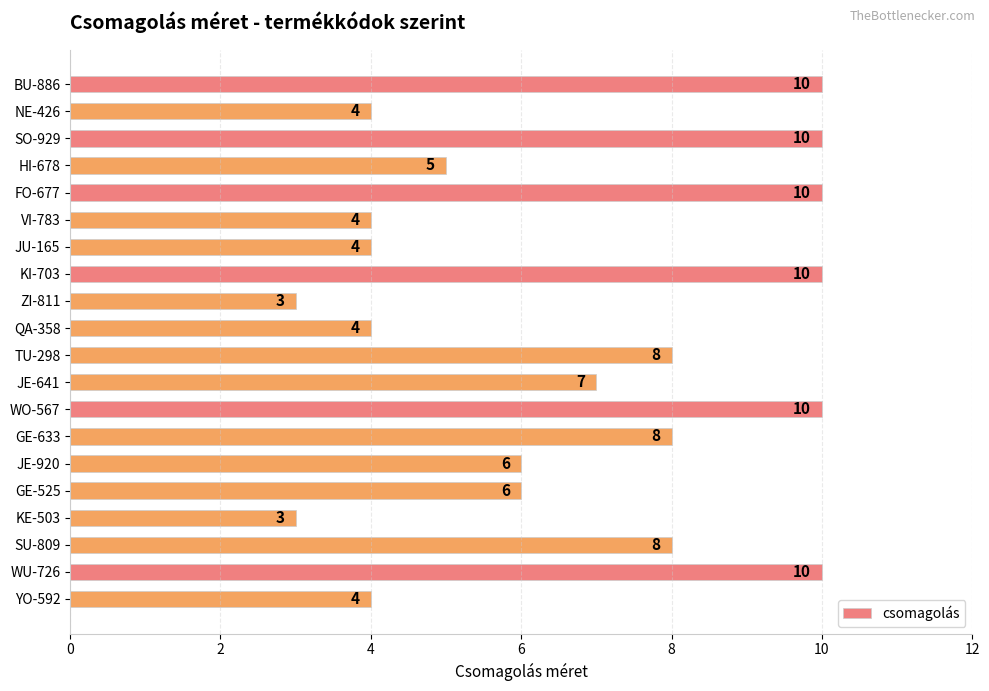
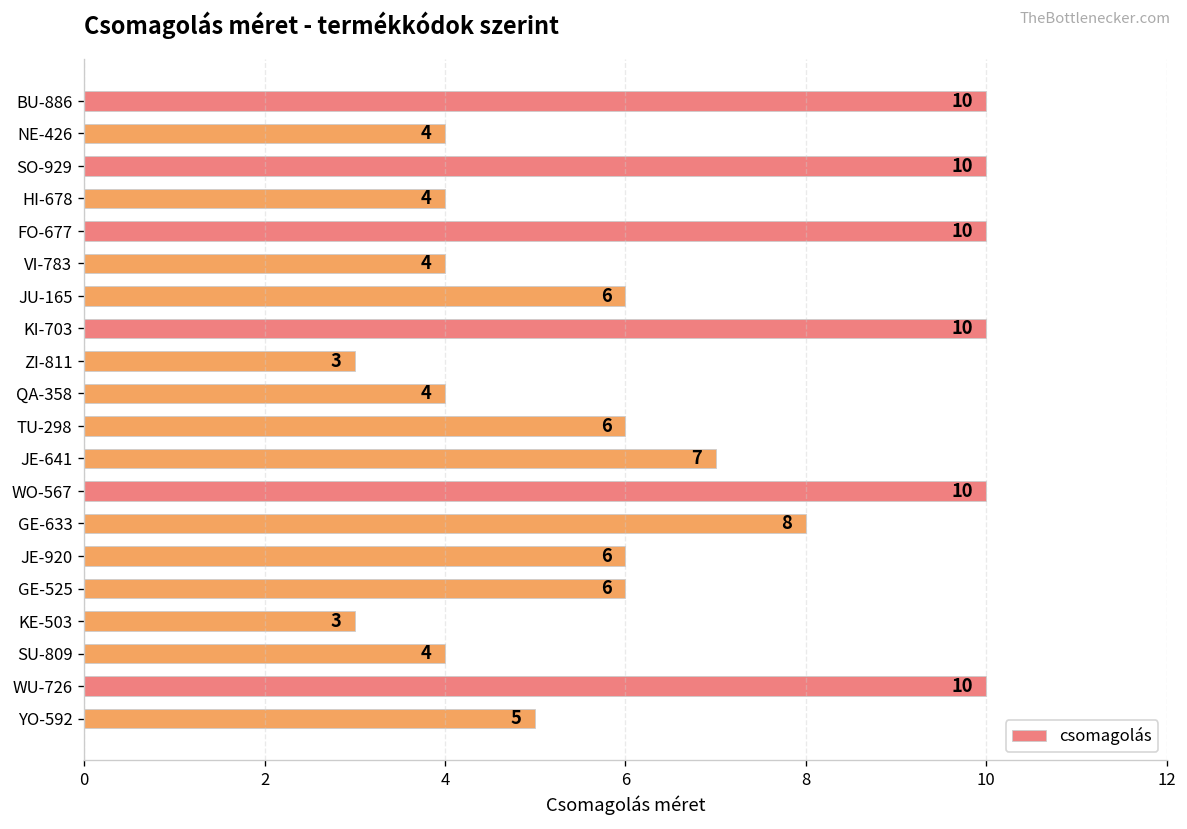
  {
    "BU-886": 10,
    "NE-426": 4,
    "SO-929": 10,
-   "HI-678": 5,
+   "HI-678": 4,
    "FO-677": 10,
    "VI-783": 4,
-   "JU-165": 4,
+   "JU-165": 6,
    "KI-703": 10,
    "ZI-811": 3,
    "QA-358": 4,
-   "TU-298": 8,
+   "TU-298": 6,
    "JE-641": 7,
    "WO-567": 10,
    "GE-633": 8,
    "JE-920": 6,
    "GE-525": 6,
    "KE-503": 3,
-   "SU-809": 8,
+   "SU-809": 4,
    "WU-726": 10,
-   "YO-592": 4
+   "YO-592": 5
  }
